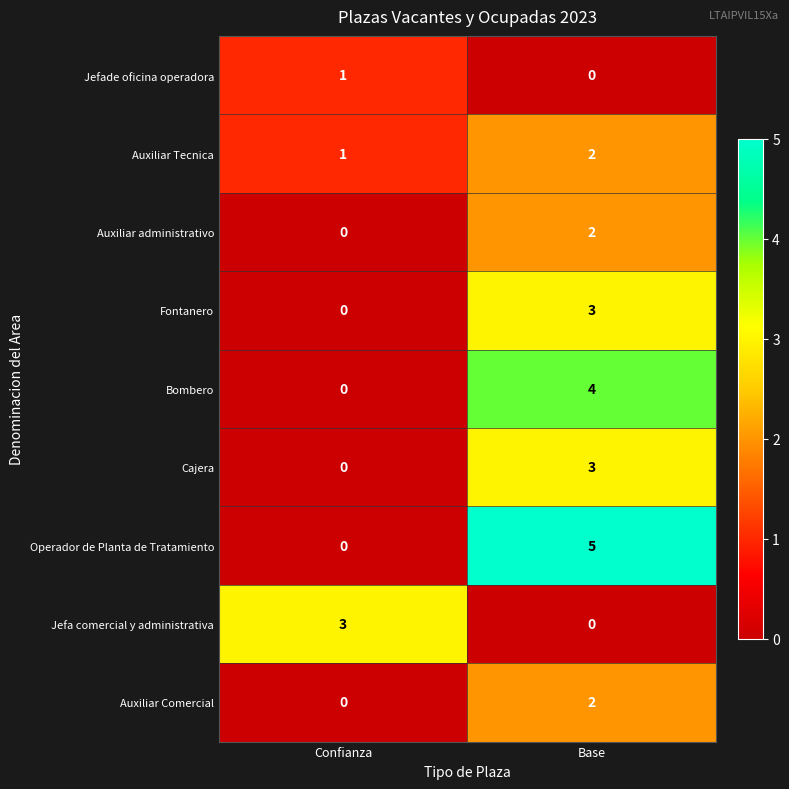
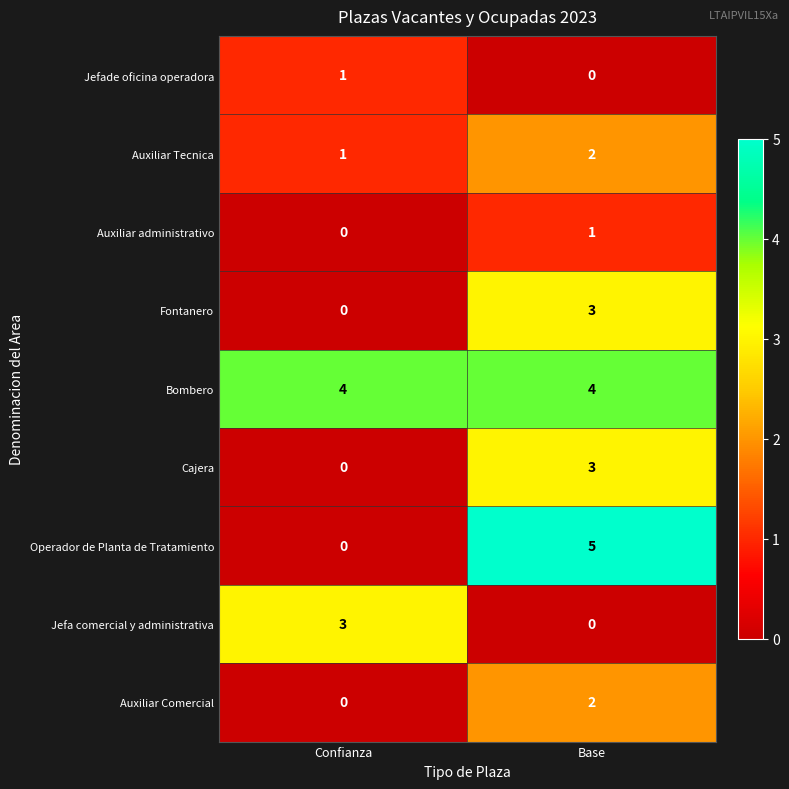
  {
    "Jefade oficina operadora": {
      "Confianza": 1,
      "Base": 0
    },
    "Auxiliar Tecnica": {
      "Confianza": 1,
      "Base": 2
    },
    "Auxiliar administrativo": {
      "Confianza": 0,
-     "Base": 2
+     "Base": 1
    },
    "Fontanero": {
      "Confianza": 0,
      "Base": 3
    },
    "Bombero": {
-     "Confianza": 0,
+     "Confianza": 4,
      "Base": 4
    },
    "Cajera": {
      "Confianza": 0,
      "Base": 3
    },
    "Operador de Planta de Tratamiento": {
      "Confianza": 0,
      "Base": 5
    },
    "Jefa comercial y administrativa": {
      "Confianza": 3,
      "Base": 0
    },
    "Auxiliar Comercial": {
      "Confianza": 0,
      "Base": 2
    }
  }
